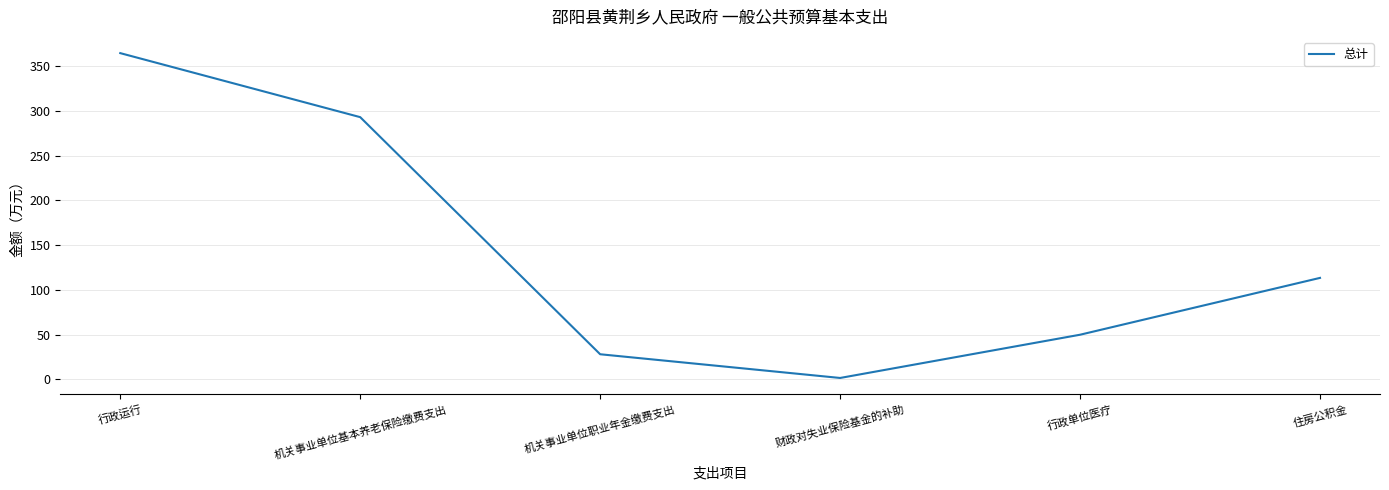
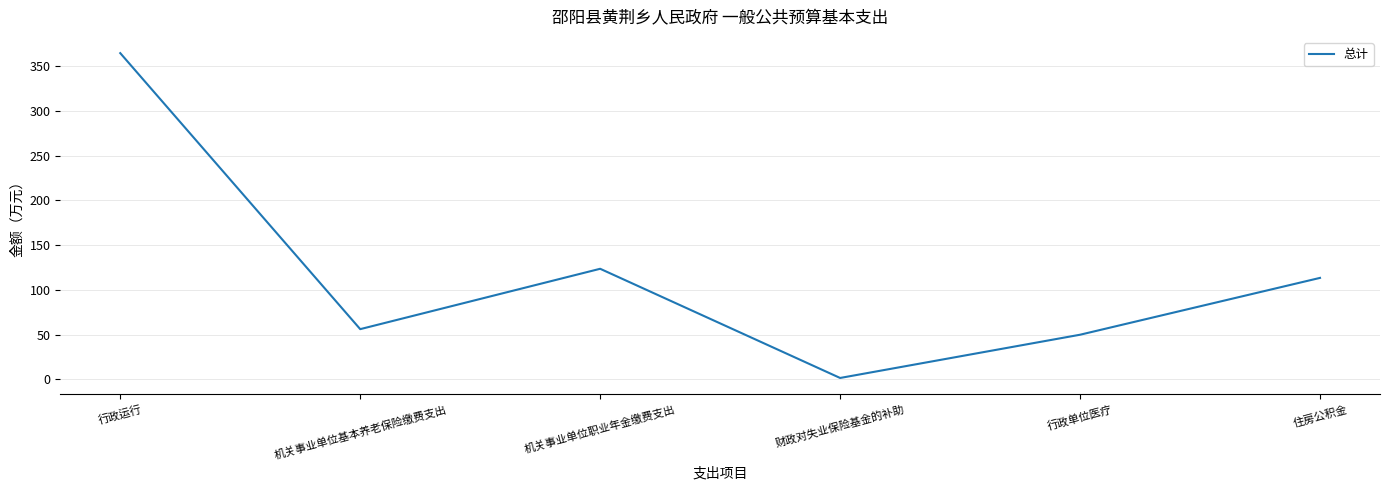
  {
    "行政运行": 360,
-   "机关事业单位基本养老保险缴费支出": 290,
-   "机关事业单位职业年金缴费支出": 30,
+   "机关事业单位基本养老保险缴费支出": 60,
+   "机关事业单位职业年金缴费支出": 120,
    "财政对失业保险基金的补助": 0,
    "行政单位医疗": 50,
    "住房公积金": 110
  }
